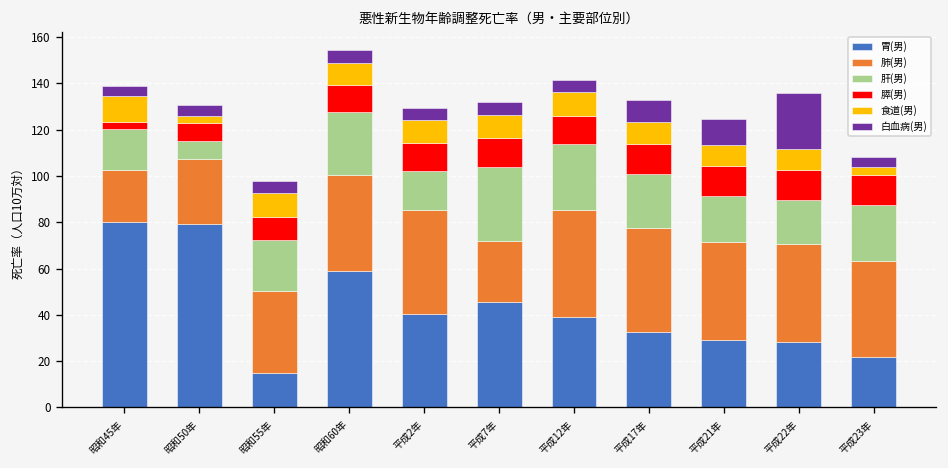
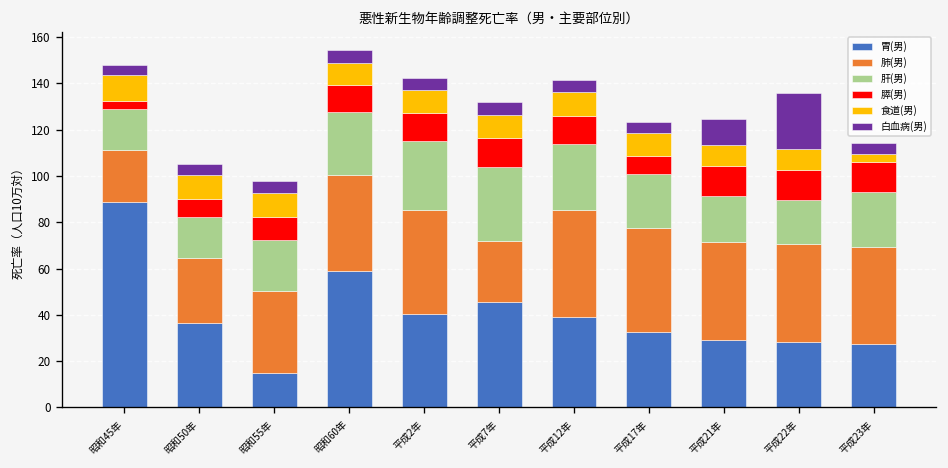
  {
    "胃(男)": {
-     "昭和45年": 80,
-     "昭和50年": 79,
+     "昭和45年": 89,
+     "昭和50年": 37,
      "昭和55年": 15,
      "昭和60年": 59,
      "平成2年": 40,
      "平成7年": 45,
      "平成12年": 39,
      "平成17年": 33,
      "平成21年": 29,
      "平成22年": 28,
-     "平成23年": 22
+     "平成23年": 27
    },
    "肺(男)": {
      "昭和45年": 23,
      "昭和50年": 28,
      "昭和55年": 36,
      "昭和60年": 42,
      "平成2年": 45,
      "平成7年": 27,
      "平成12年": 46,
      "平成17年": 45,
      "平成21年": 43,
      "平成22年": 42,
      "平成23年": 42
    },
    "肝(男)": {
      "昭和45年": 18,
-     "昭和50年": 8,
+     "昭和50年": 17,
      "昭和55年": 22,
      "昭和60年": 27,
-     "平成2年": 17,
+     "平成2年": 30,
      "平成7年": 32,
      "平成12年": 28,
      "平成17年": 24,
      "平成21年": 20,
      "平成22年": 19,
      "平成23年": 24
    },
    "膵(男)": {
      "昭和45年": 3,
      "昭和50年": 8,
      "昭和55年": 10,
      "昭和60年": 12,
      "平成2年": 12,
      "平成7年": 13,
      "平成12年": 12,
-     "平成17年": 13,
+     "平成17年": 8,
      "平成21年": 13,
      "平成22年": 13,
      "平成23年": 13
    },
    "食道(男)": {
      "昭和45年": 11,
-     "昭和50年": 3,
+     "昭和50年": 10,
      "昭和55年": 10,
      "昭和60年": 10,
      "平成2年": 10,
      "平成7年": 10,
      "平成12年": 10,
      "平成17年": 10,
      "平成21年": 9,
      "平成22年": 9,
      "平成23年": 3
    },
    "白血病(男)": {
      "昭和45年": 4,
      "昭和50年": 5,
      "昭和55年": 5,
      "昭和60年": 5,
      "平成2年": 5,
      "平成7年": 5,
      "平成12年": 5,
-     "平成17年": 10,
+     "平成17年": 5,
      "平成21年": 11,
      "平成22年": 24,
      "平成23年": 5
    }
  }
